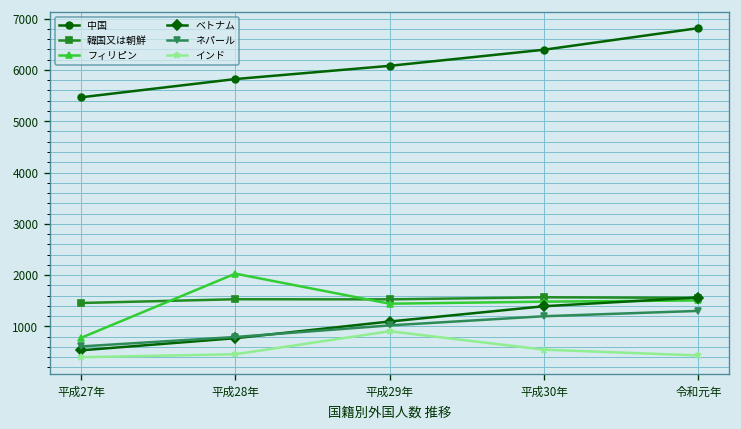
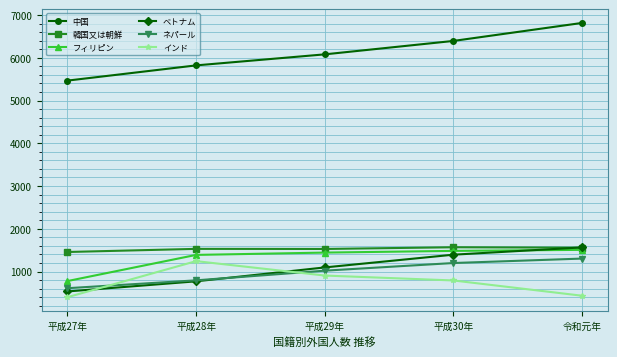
  {
    "フィリピン": {
      "平成27年": 800,
-     "平成28年": 2000,
+     "平成28年": 1400,
      "平成29年": 1400,
      "平成30年": 1500
    },
    "インド": {
      "平成27年": 400,
-     "平成28年": 500,
+     "平成28年": 1200,
      "平成29年": 900,
-     "平成30年": 500,
+     "平成30年": 800,
      "令和元年": 400
    }
  }
